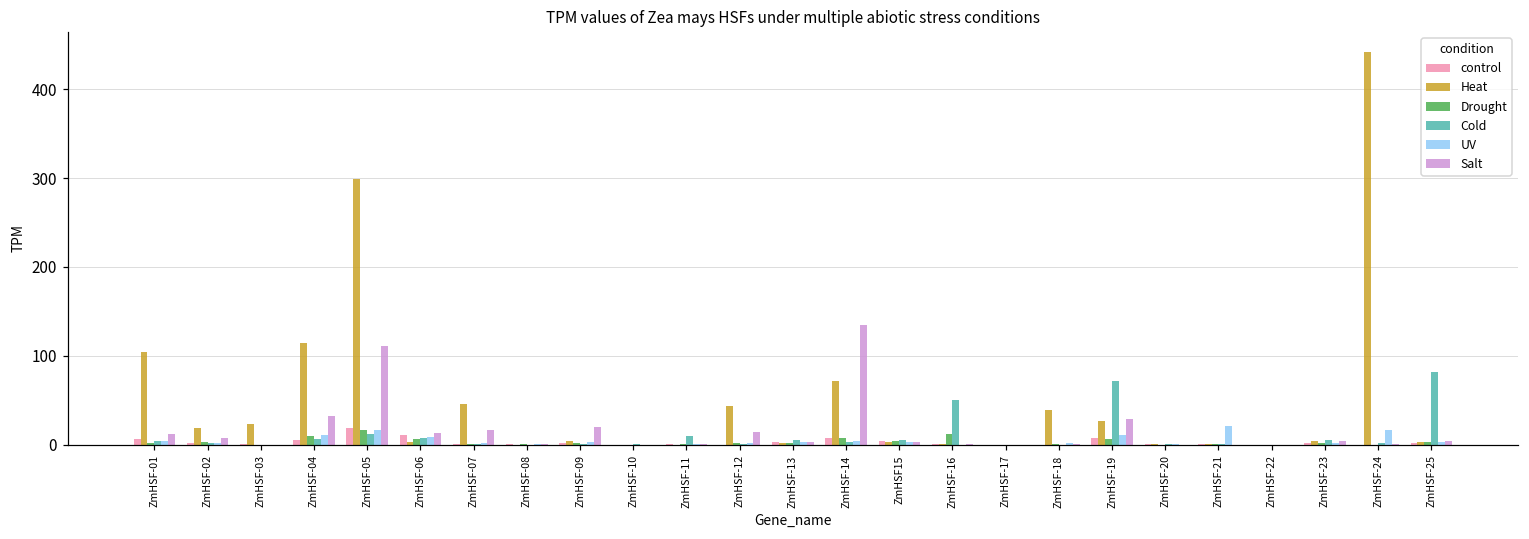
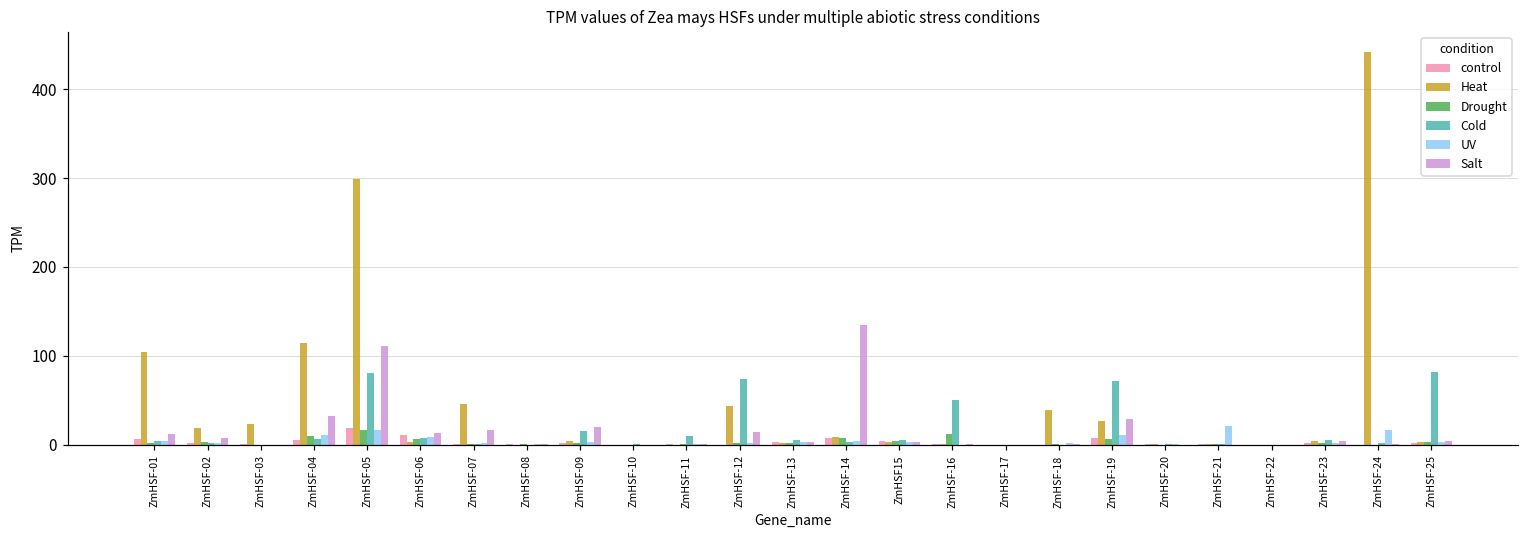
  {
    "Heat": {
      "ZmHSF-01": 100,
      "ZmHSF-02": 20,
      "ZmHSF-03": 20,
      "ZmHSF-04": 110,
      "ZmHSF-05": 300,
      "ZmHSF-06": 0,
      "ZmHSF-07": 50,
      "ZmHSF-08": 0,
      "ZmHSF-09": 0,
      "ZmHSF-12": 40,
-     "ZmHSF-14": 70,
+     "ZmHSF-14": 10,
      "ZmHSF-18": 40,
      "ZmHSF-19": 30,
      "ZmHSF-23": 0,
      "ZmHSF-24": 440
    },
    "Drought": {
      "ZmHSF-04": 10,
      "ZmHSF-05": 20,
      "ZmHSF-06": 10,
      "ZmHSF-10": 0,
      "ZmHSF-14": 10,
      "ZmHSF15": 0,
      "ZmHSF-16": 10,
      "ZmHSF-17": 0,
      "ZmHSF-19": 10,
      "ZmHSF-22": 0,
      "ZmHSF-24": 0
    },
    "Cold": {
      "ZmHSF-01": 0,
      "ZmHSF-04": 10,
-     "ZmHSF-05": 10,
+     "ZmHSF-05": 80,
      "ZmHSF-06": 10,
      "ZmHSF-08": 0,
-     "ZmHSF-09": 0,
+     "ZmHSF-09": 20,
      "ZmHSF-11": 10,
-     "ZmHSF-12": 0,
+     "ZmHSF-12": 70,
      "ZmHSF-13": 10,
      "ZmHSF-14": 0,
      "ZmHSF15": 0,
      "ZmHSF-16": 50,
      "ZmHSF-17": 0,
      "ZmHSF-19": 70,
      "ZmHSF-22": 0,
      "ZmHSF-23": 10,
      "ZmHSF-25": 80
    },
    "UV": {
      "ZmHSF-01": 0,
      "ZmHSF-03": 0,
      "ZmHSF-04": 10,
      "ZmHSF-05": 20,
      "ZmHSF-06": 10,
      "ZmHSF-10": 0,
      "ZmHSF-14": 0,
      "ZmHSF-17": 0,
      "ZmHSF-19": 10,
      "ZmHSF-21": 20,
      "ZmHSF-22": 0,
      "ZmHSF-24": 20,
      "ZmHSF-25": 0
    }
  }
